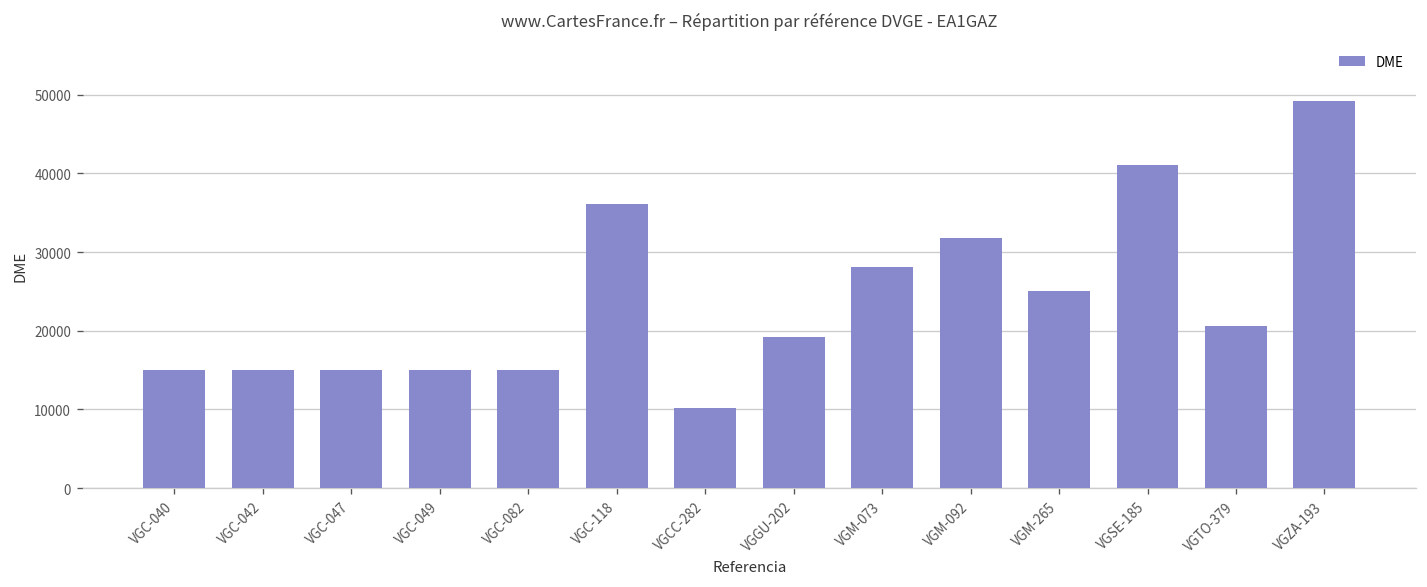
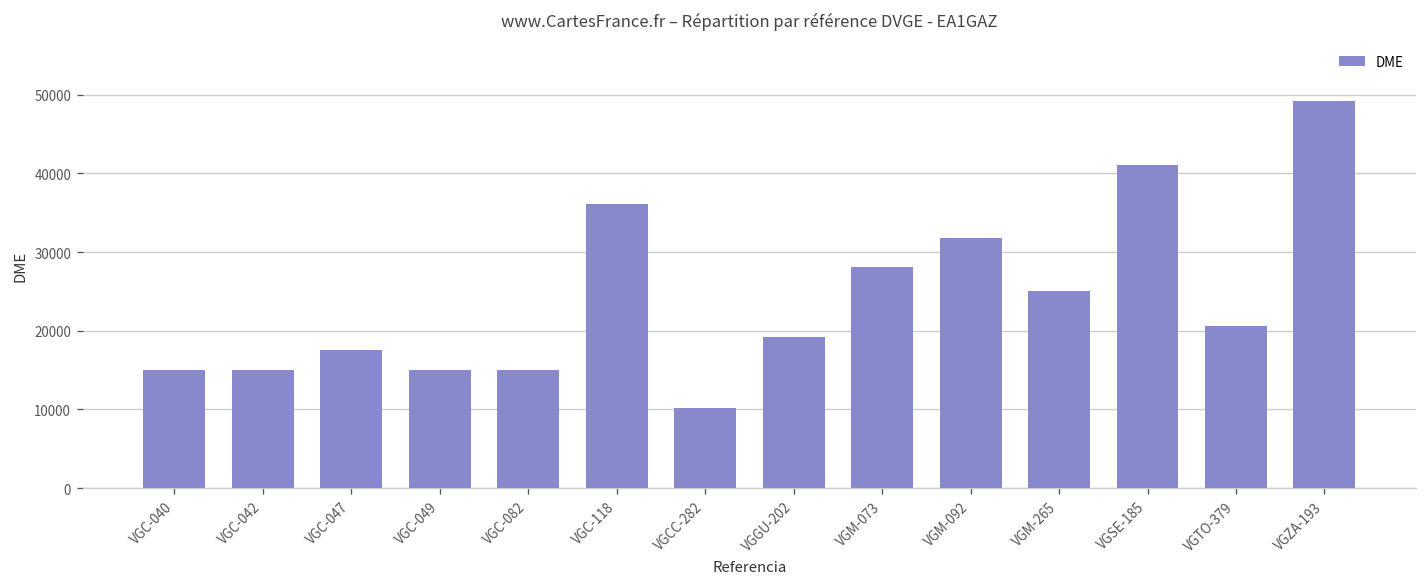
  {
    "VGC-040": 15000,
    "VGC-042": 15000,
-   "VGC-047": 15000,
+   "VGC-047": 18000,
    "VGC-049": 15000,
    "VGC-082": 15000,
    "VGC-118": 36000,
    "VGCC-282": 10000,
    "VGGU-202": 19000,
    "VGM-073": 28000,
    "VGM-092": 32000,
    "VGM-265": 25000,
    "VGSE-185": 41000,
    "VGTO-379": 21000,
    "VGZA-193": 49000
  }
